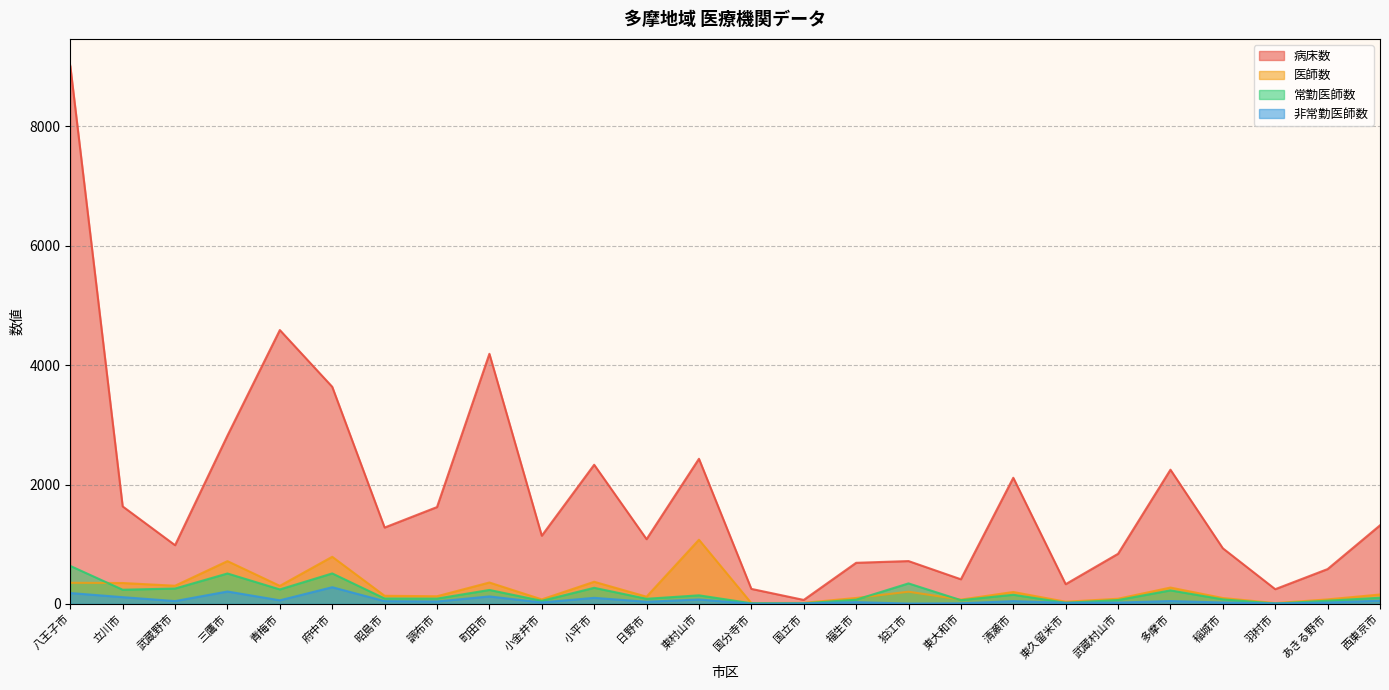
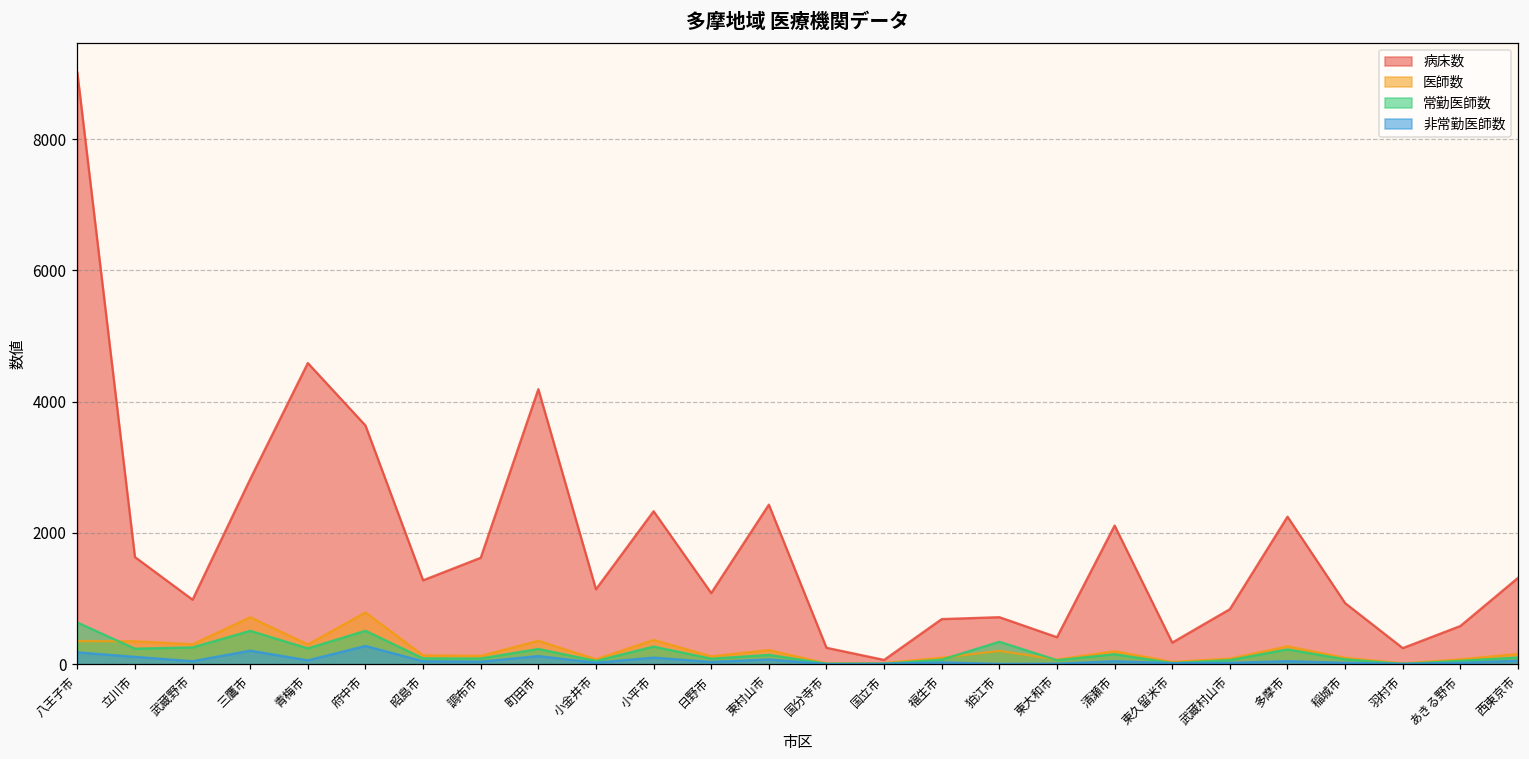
  {
    "病床数": {
      "八王子市": 9000,
      "立川市": 1600,
      "武蔵野市": 1000,
      "三鷹市": 2800,
      "青梅市": 4600,
      "府中市": 3600,
      "昭島市": 1300,
      "調布市": 1600,
      "町田市": 4200,
      "小金井市": 1100,
      "小平市": 2300,
      "日野市": 1100,
      "東村山市": 2400,
      "国分寺市": 300,
      "国立市": 100,
      "福生市": 700,
      "狛江市": 700,
      "東大和市": 400,
      "清瀬市": 2100,
      "東久留米市": 300,
      "武蔵村山市": 800,
      "多摩市": 2200,
      "稲城市": 900,
      "羽村市": 200,
      "あきる野市": 600,
      "西東京市": 1300
    },
    "医師数": {
      "八王子市": 400,
      "立川市": 300,
      "武蔵野市": 300,
      "三鷹市": 700,
      "青梅市": 300,
      "府中市": 800,
      "昭島市": 100,
      "町田市": 400,
      "小平市": 400,
-     "東村山市": 1100,
+     "東村山市": 200,
      "狛江市": 200,
      "清瀬市": 200,
      "多摩市": 300,
      "西東京市": 200
    },
    "常勤医師数": {
      "八王子市": 600,
      "立川市": 200,
      "武蔵野市": 300,
      "三鷹市": 500,
      "青梅市": 200,
      "府中市": 500,
      "昭島市": 100,
      "町田市": 200,
      "小平市": 300,
      "東村山市": 100,
      "狛江市": 300,
      "清瀬市": 200,
      "多摩市": 200,
      "西東京市": 100
    },
    "非常勤医師数": {
      "八王子市": 200,
      "立川市": 100,
      "武蔵野市": 0,
      "三鷹市": 200,
      "青梅市": 100,
      "府中市": 300,
      "昭島市": 0,
      "調布市": 0,
      "町田市": 100,
      "小平市": 100,
      "日野市": 0,
      "東村山市": 100,
      "狛江市": 0,
      "東大和市": 0,
      "清瀬市": 0,
      "武蔵村山市": 0,
      "多摩市": 0,
      "稲城市": 0,
      "西東京市": 100
    }
  }
